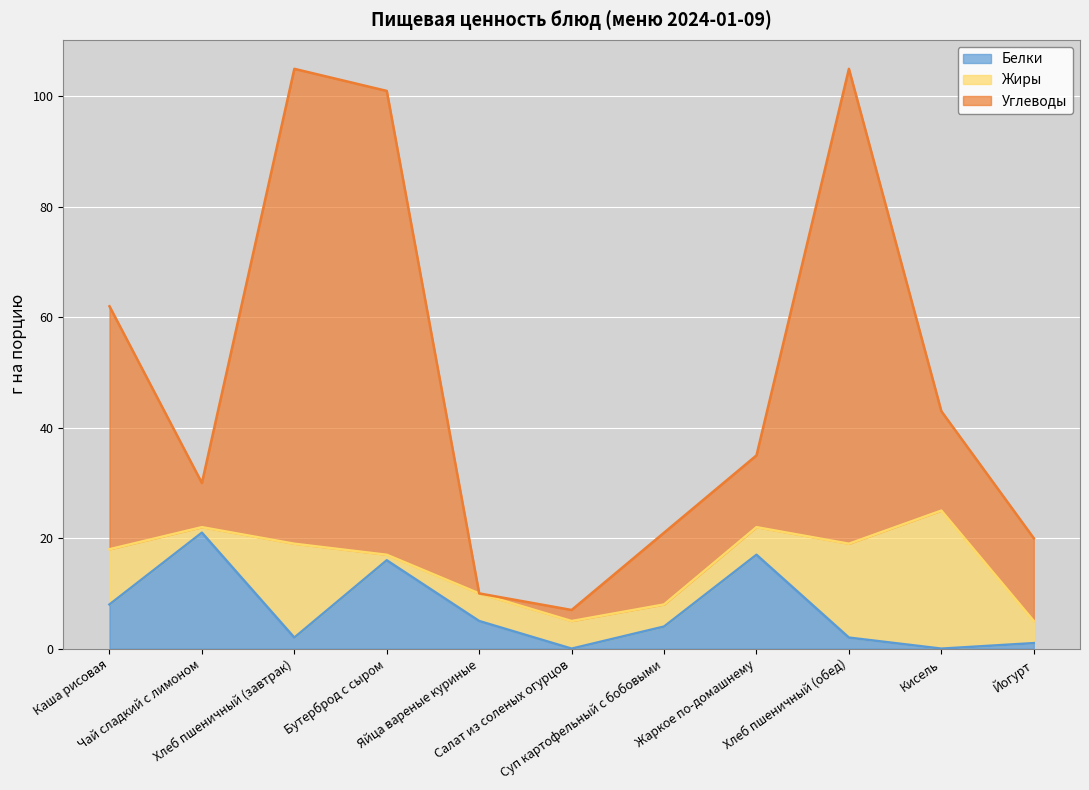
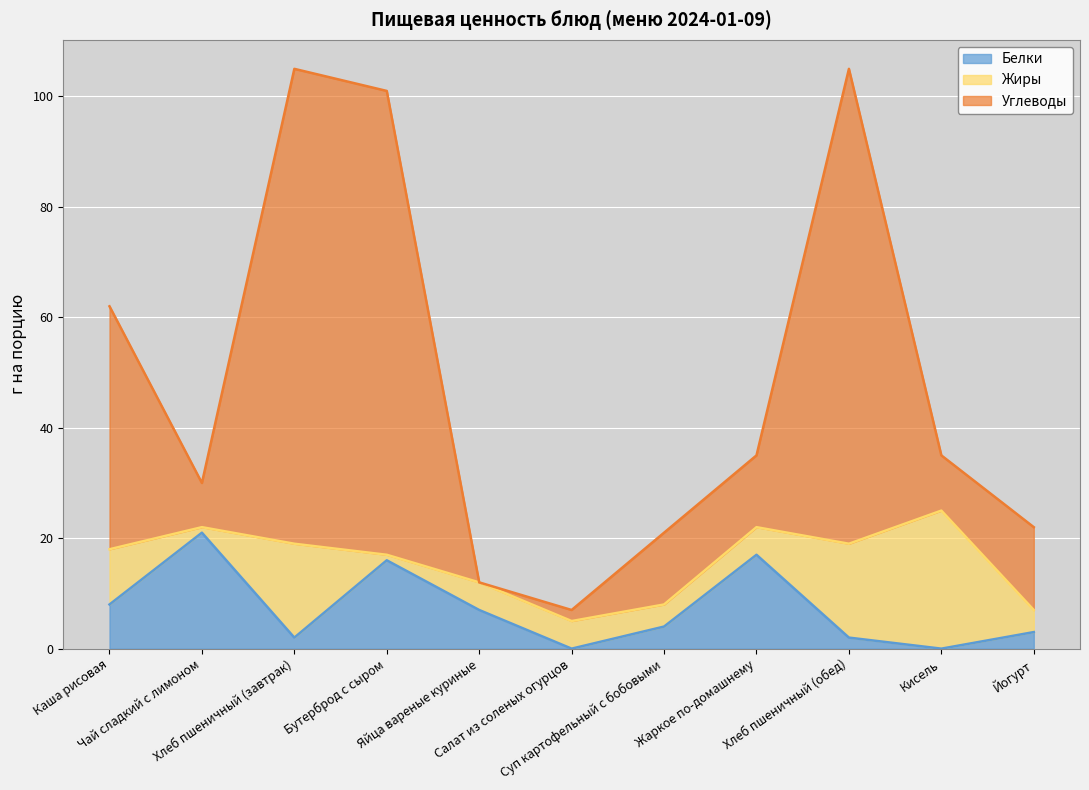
  {
    "Белки": {
      "Каша рисовая": 8,
      "Чай сладкий с лимоном": 21,
      "Хлеб пшеничный (завтрак)": 2,
      "Бутерброд с сыром": 16,
-     "Яйца вареные куриные": 5,
+     "Яйца вареные куриные": 7,
      "Салат из соленых огурцов": 0,
      "Суп картофельный с бобовыми": 4,
      "Жаркое по-домашнему": 17,
      "Хлеб пшеничный (обед)": 2,
      "Кисель": 0,
-     "Йогурт": 1
+     "Йогурт": 3
    },
    "Жиры": {
      "Каша рисовая": 10,
      "Чай сладкий с лимоном": 1,
      "Хлеб пшеничный (завтрак)": 17,
      "Бутерброд с сыром": 1,
      "Салат из соленых огурцов": 5,
      "Суп картофельный с бобовыми": 4,
      "Жаркое по-домашнему": 5,
      "Хлеб пшеничный (обед)": 17,
      "Кисель": 25,
      "Йогурт": 4
    },
    "Углеводы": {
      "Каша рисовая": 44,
      "Чай сладкий с лимоном": 8,
      "Хлеб пшеничный (завтрак)": 86,
      "Бутерброд с сыром": 84,
      "Салат из соленых огурцов": 2,
      "Суп картофельный с бобовыми": 13,
      "Жаркое по-домашнему": 13,
      "Хлеб пшеничный (обед)": 86,
-     "Кисель": 18,
+     "Кисель": 10,
      "Йогурт": 15
    }
  }
